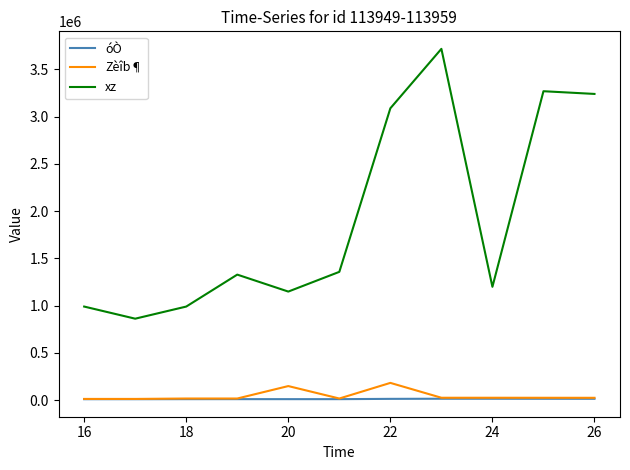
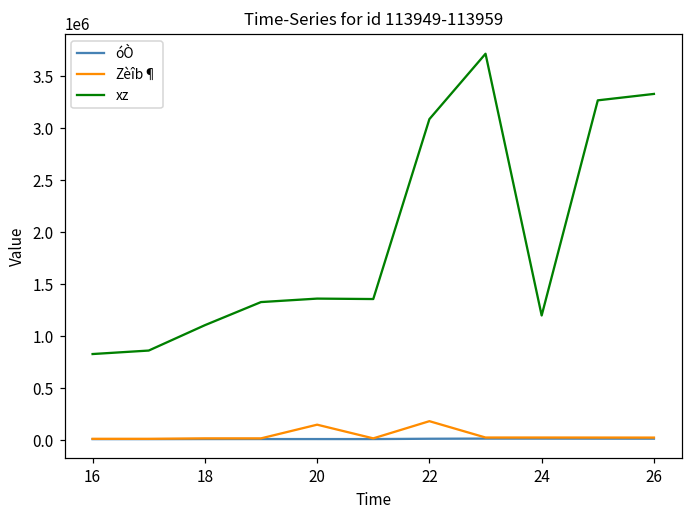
  {
    "óÒ": {
      "20": 0,
      "22": 0
    },
    "Zèîb¶": {
      "20": 100000,
      "22": 200000
    },
    "xz": {
-     "16": 1000000,
-     "18": 1000000,
-     "20": 1100000,
+     "16": 800000,
+     "18": 1100000,
+     "20": 1400000,
      "22": 3100000,
      "24": 1200000,
-     "26": 3200000
+     "26": 3300000
    }
  }
